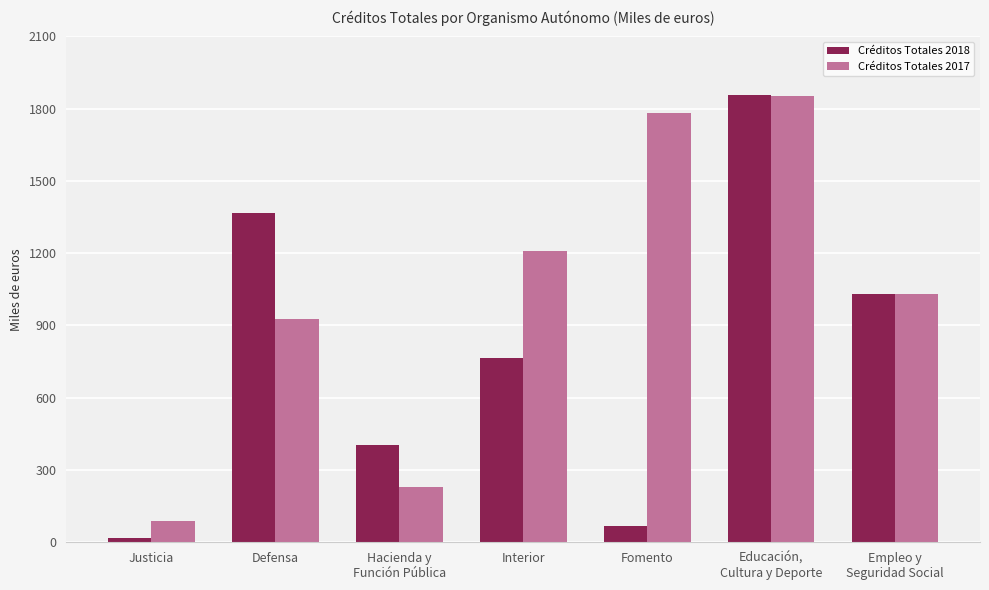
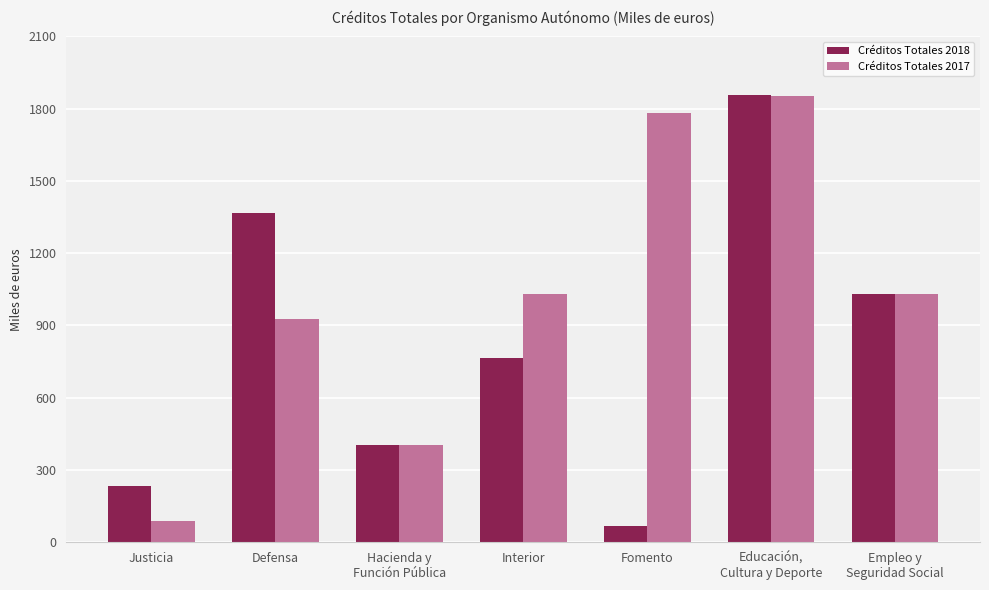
  {
    "Créditos Totales 2018": {
-     "Justicia": 20,
+     "Justicia": 230,
      "Defensa": 1370,
      "Hacienda y Función Pública": 400,
      "Interior": 760,
      "Fomento": 70,
      "Educación, Cultura y Deporte": 1860,
      "Empleo y Seguridad Social": 1030
    },
    "Créditos Totales 2017": {
      "Justicia": 90,
      "Defensa": 930,
-     "Hacienda y Función Pública": 230,
-     "Interior": 1210,
+     "Hacienda y Función Pública": 400,
+     "Interior": 1030,
      "Fomento": 1780,
      "Educación, Cultura y Deporte": 1850,
      "Empleo y Seguridad Social": 1030
    }
  }
